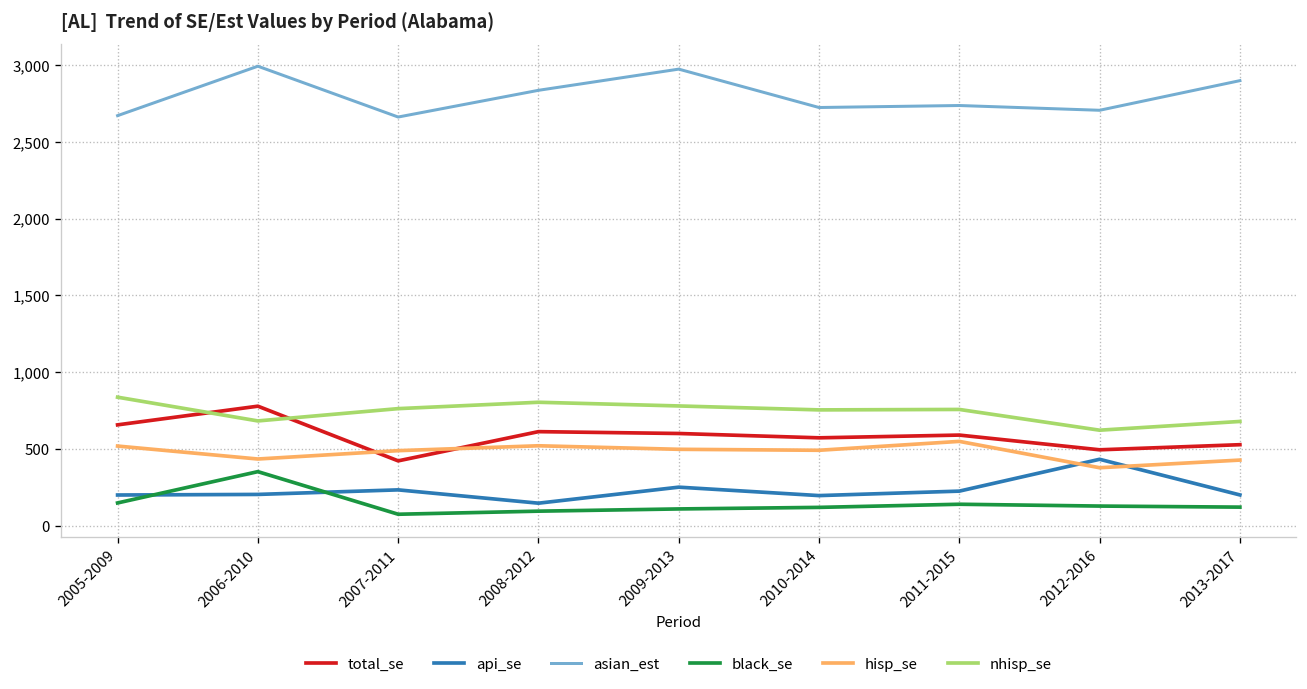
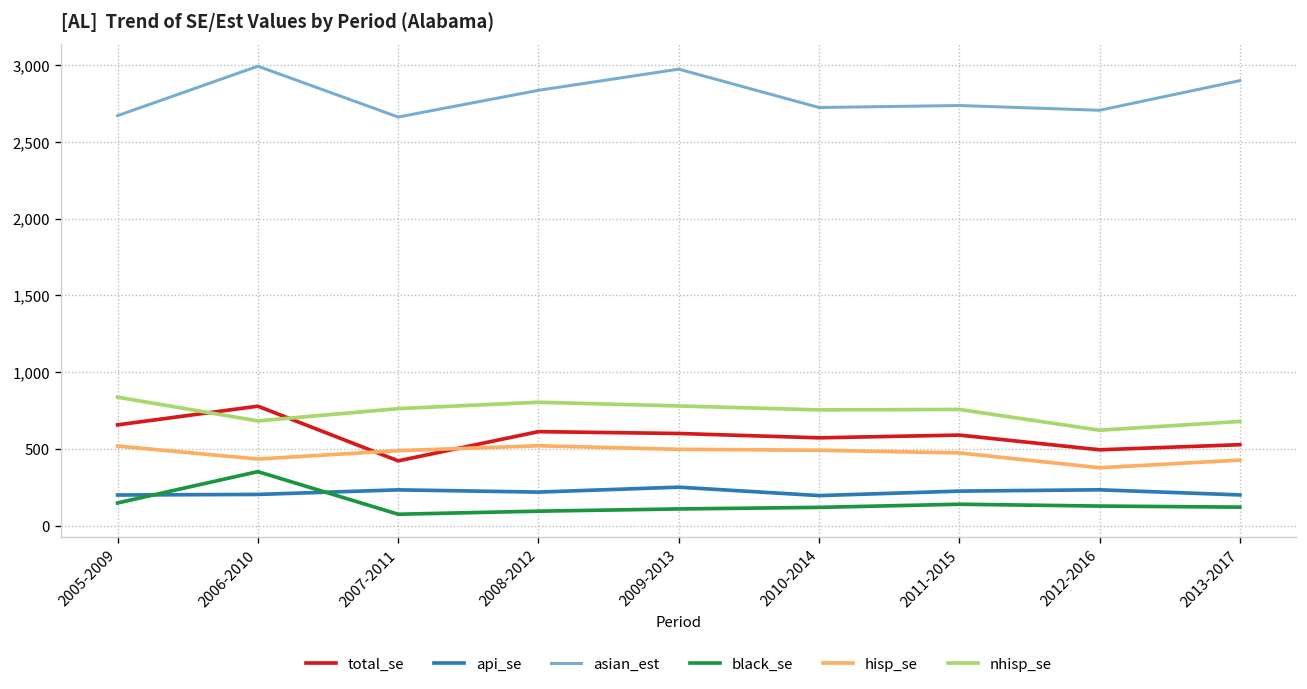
  {
    "total_se": {
      "2005-2009": "660",
      "2006-2010": "780",
      "2007-2011": "420",
      "2008-2012": "610",
      "2009-2013": "600",
      "2010-2014": "570",
      "2011-2015": "590",
      "2012-2016": "490",
      "2013-2017": "530"
    },
    "api_se": {
      "2005-2009": "200",
      "2006-2010": "200",
      "2007-2011": "230",
-     "2008-2012": "150",
+     "2008-2012": "220",
      "2009-2013": "250",
      "2010-2014": "200",
      "2011-2015": "230",
-     "2012-2016": "430",
+     "2012-2016": "230",
      "2013-2017": "200"
    },
    "asian_est": {
      "2005-2009": "2,670",
      "2006-2010": "2,990",
      "2007-2011": "2,660",
      "2008-2012": "2,840",
      "2009-2013": "2,970",
      "2010-2014": "2,720",
      "2011-2015": "2,740",
      "2012-2016": "2,710",
      "2013-2017": "2,900"
    },
    "black_se": {
      "2005-2009": "150",
      "2006-2010": "350",
      "2007-2011": "70",
      "2008-2012": "90",
      "2009-2013": "110",
      "2010-2014": "120",
      "2011-2015": "140",
      "2012-2016": "130",
      "2013-2017": "120"
    },
    "hisp_se": {
      "2005-2009": "520",
      "2006-2010": "430",
      "2007-2011": "490",
      "2008-2012": "520",
      "2009-2013": "500",
      "2010-2014": "490",
-     "2011-2015": "550",
+     "2011-2015": "470",
      "2012-2016": "380",
      "2013-2017": "430"
    },
    "nhisp_se": {
      "2005-2009": "840",
      "2006-2010": "680",
      "2007-2011": "760",
      "2008-2012": "800",
      "2009-2013": "780",
      "2010-2014": "750",
      "2011-2015": "760",
      "2012-2016": "620",
      "2013-2017": "680"
    }
  }
